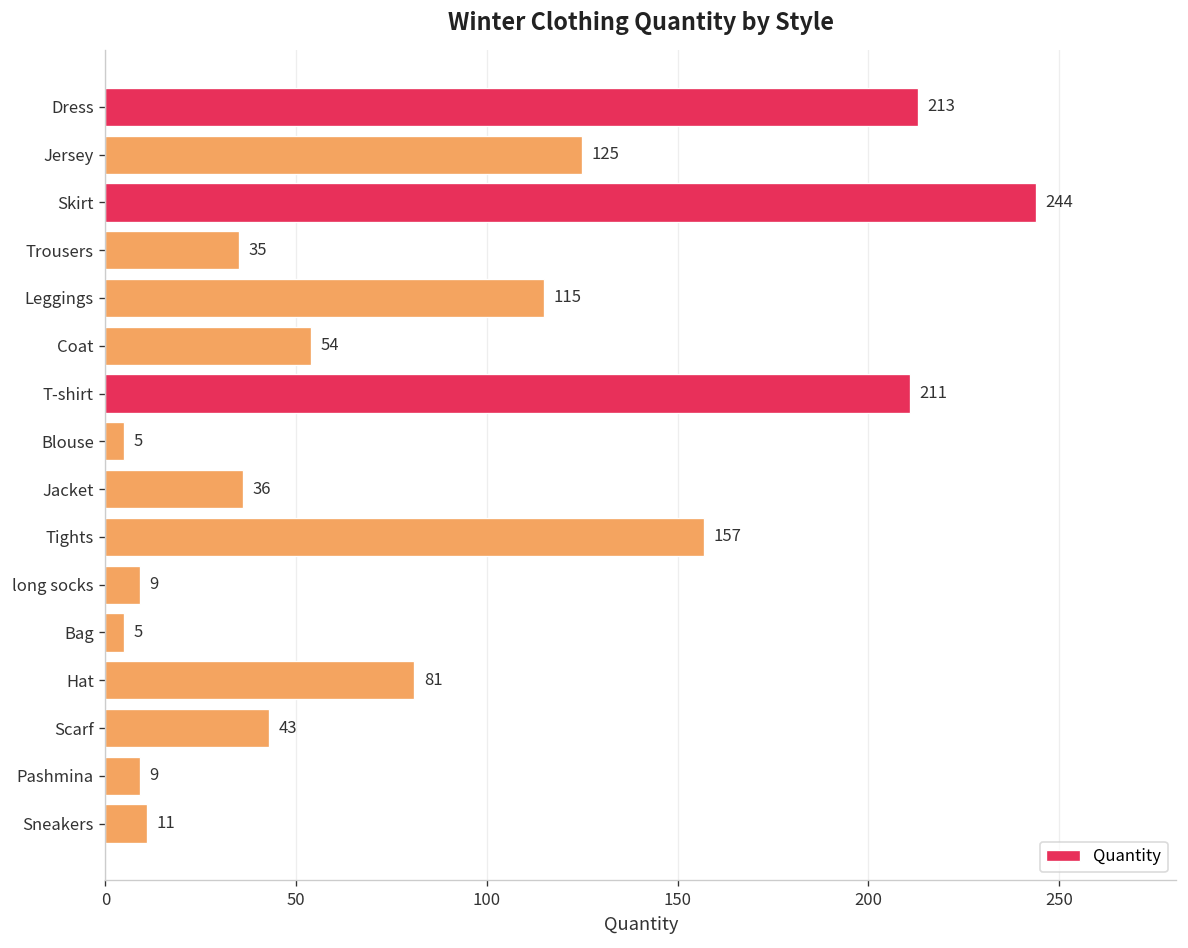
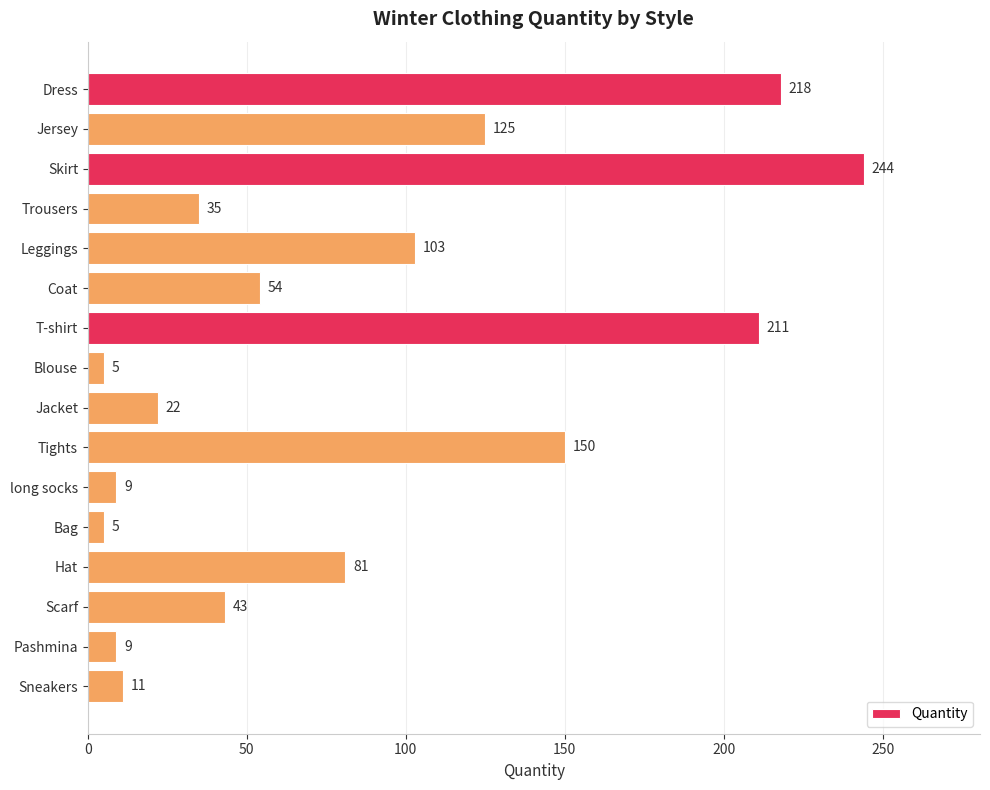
  {
-   "Dress": 213,
+   "Dress": 218,
    "Jersey": 125,
    "Skirt": 244,
    "Trousers": 35,
-   "Leggings": 115,
+   "Leggings": 103,
    "Coat": 54,
    "T-shirt": 211,
    "Blouse": 5,
-   "Jacket": 36,
-   "Tights": 157,
+   "Jacket": 22,
+   "Tights": 150,
    "long socks": 9,
    "Bag": 5,
    "Hat": 81,
    "Scarf": 43,
    "Pashmina": 9,
    "Sneakers": 11
  }
